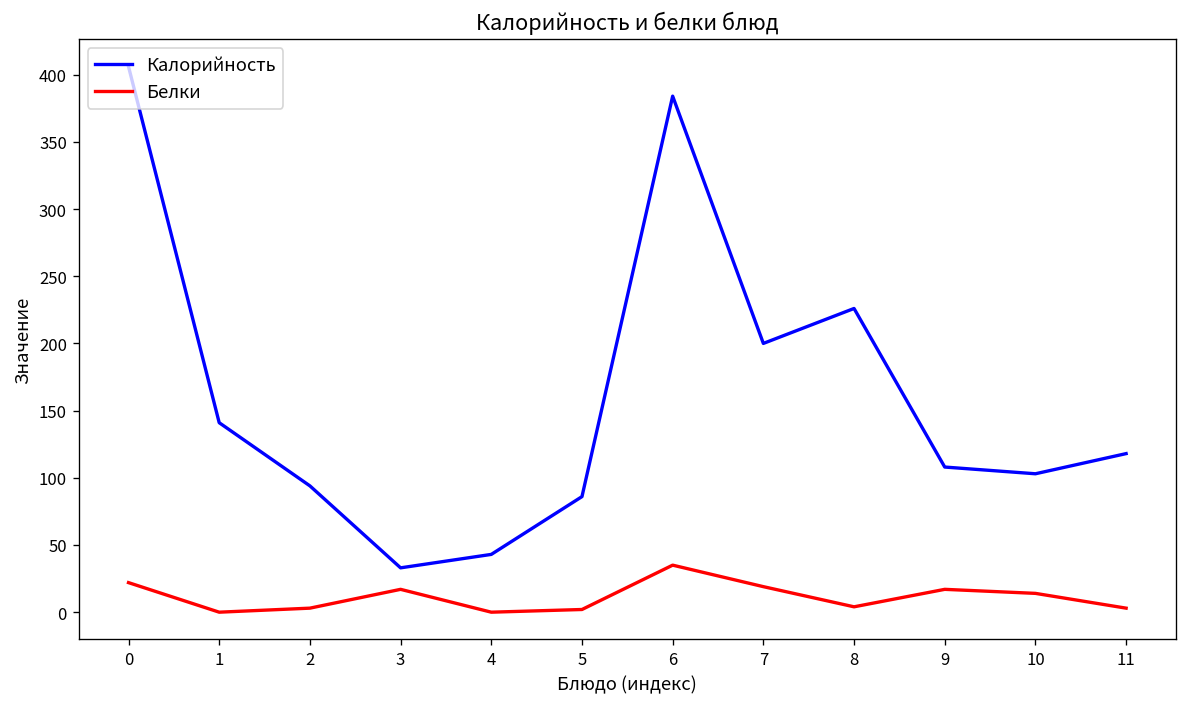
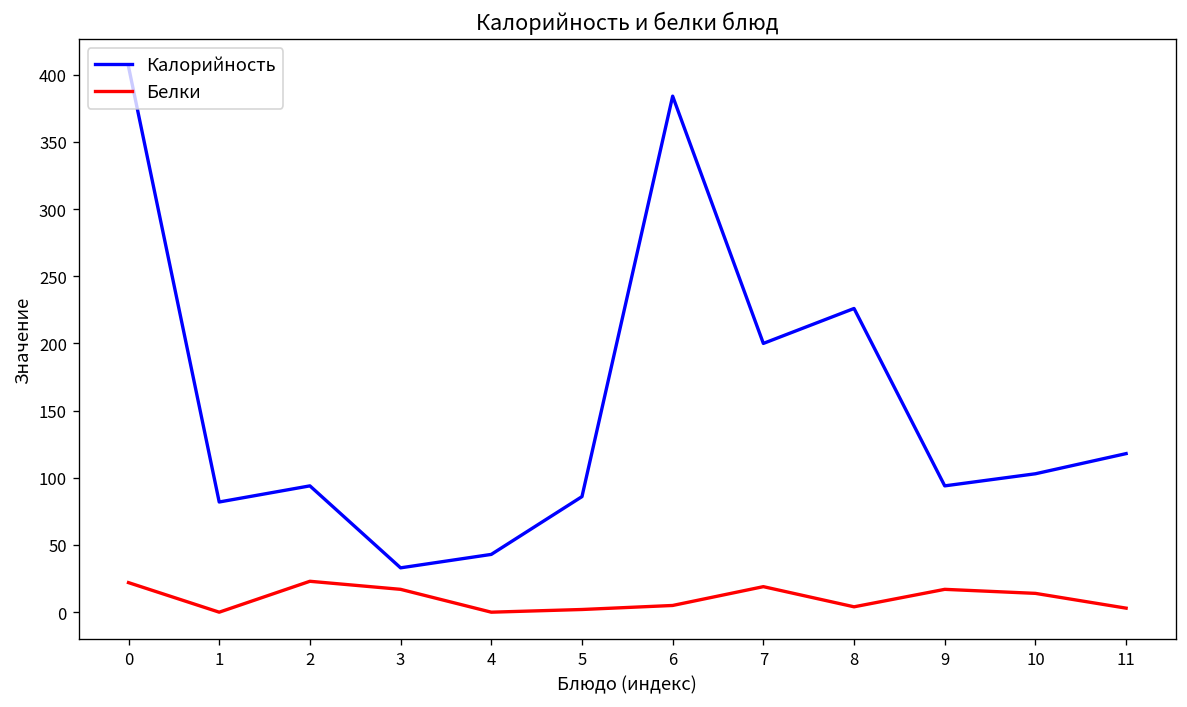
  {
    "Калорийность": {
-     "1": 141,
+     "1": 82,
      "2": 94,
      "3": 33,
      "4": 43,
      "5": 86,
      "6": 384,
      "7": 200,
      "8": 226,
-     "9": 108,
+     "9": 94,
      "10": 103,
      "11": 118
    },
    "Белки": {
      "0": 22,
      "1": 0,
-     "2": 3,
+     "2": 23,
      "3": 17,
      "4": 0,
      "5": 2,
-     "6": 35,
+     "6": 5,
      "7": 19,
      "8": 4,
      "9": 17,
      "10": 14,
      "11": 3
    }
  }
